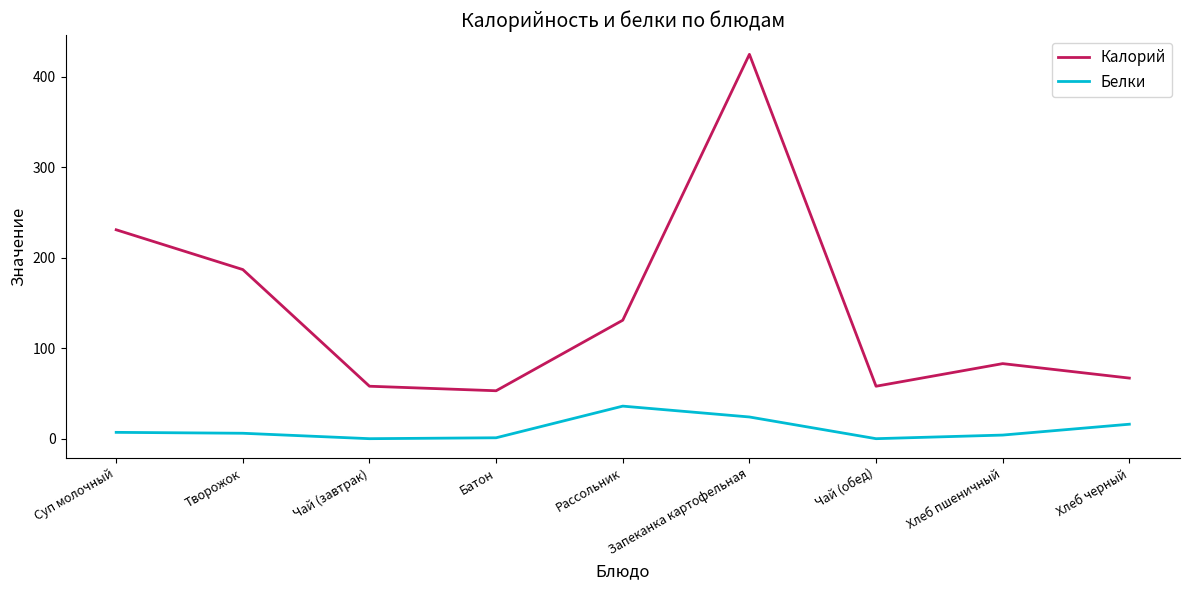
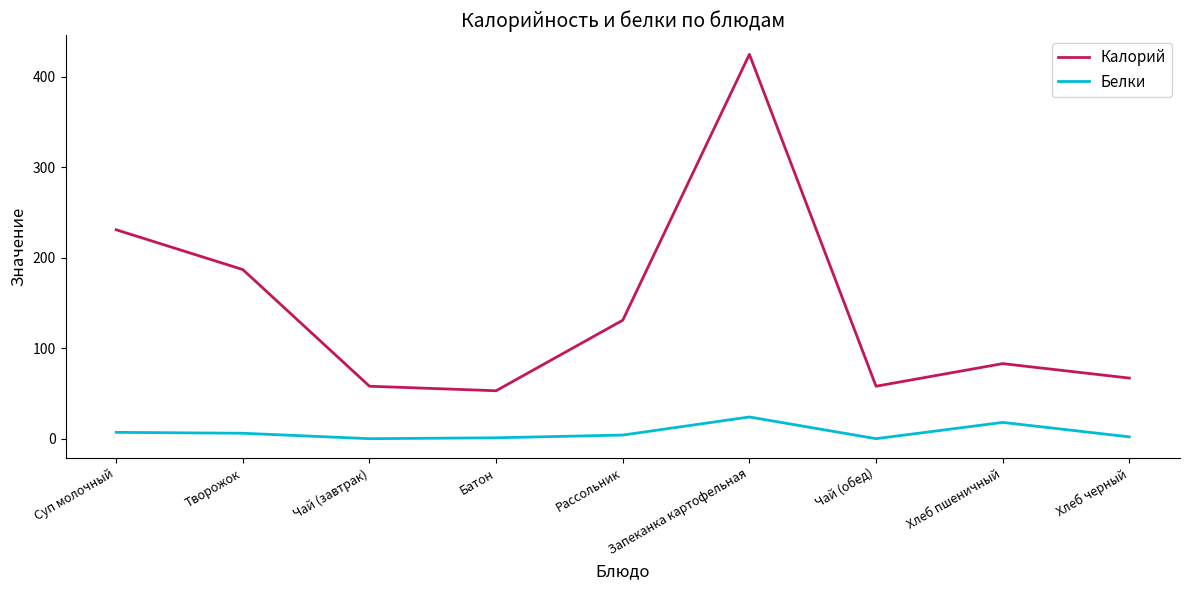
  {
    "Калорий": {
      "Суп молочный": 230,
      "Творожок": 190,
      "Чай (завтрак)": 60,
      "Батон": 50,
      "Рассольник": 130,
      "Запеканка картофельная": 430,
      "Чай (обед)": 60,
      "Хлеб пшеничный": 80,
      "Хлеб черный": 70
    },
    "Белки": {
      "Суп молочный": 10,
      "Творожок": 10,
      "Чай (завтрак)": 0,
      "Батон": 0,
-     "Рассольник": 40,
+     "Рассольник": 0,
      "Запеканка картофельная": 20,
      "Чай (обед)": 0,
-     "Хлеб пшеничный": 0,
-     "Хлеб черный": 20
+     "Хлеб пшеничный": 20,
+     "Хлеб черный": 0
    }
  }
